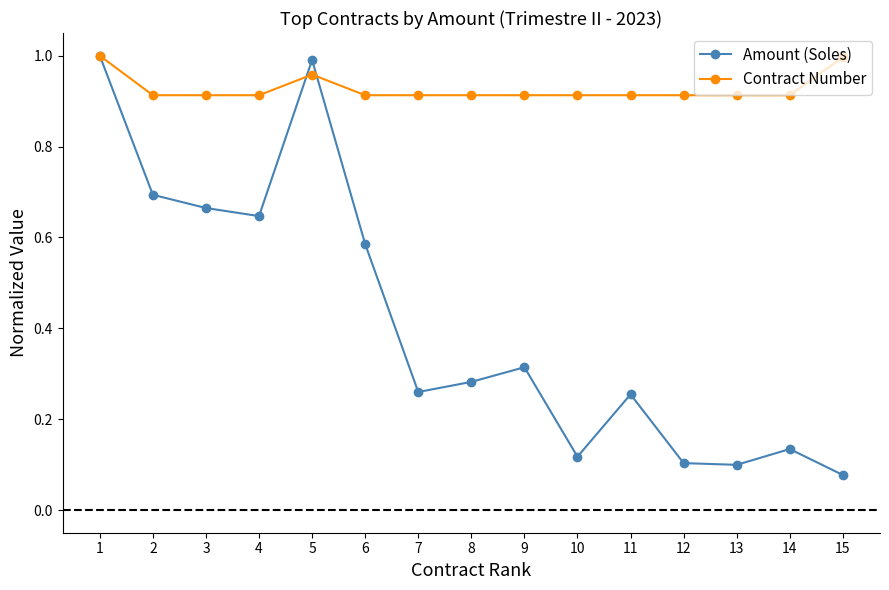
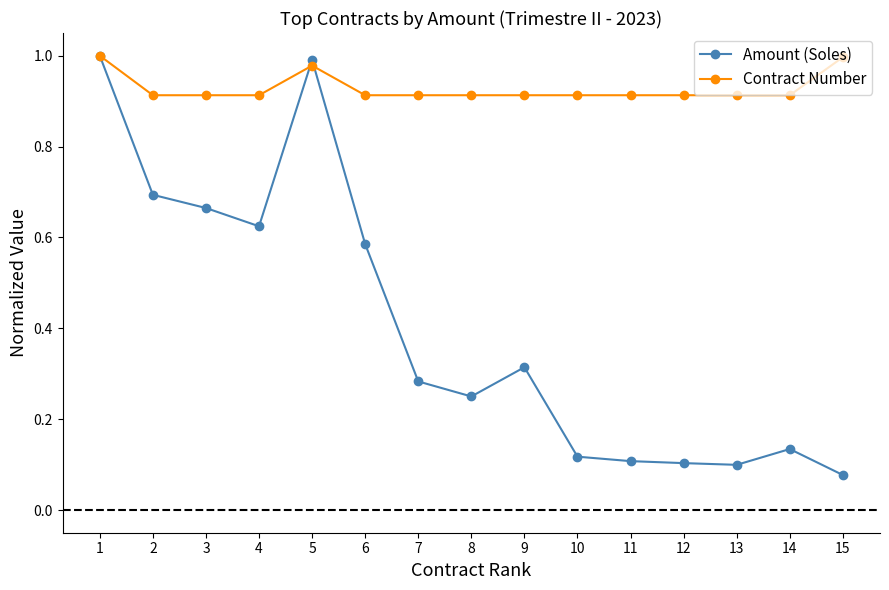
  {
    "Amount (Soles)": {
      "2": 0.69,
      "3": 0.66,
-     "4": 0.65,
+     "4": 0.62,
      "5": 0.99,
      "6": 0.59,
-     "7": 0.26,
-     "8": 0.28,
+     "7": 0.28,
+     "8": 0.25,
      "9": 0.31,
      "10": 0.12,
-     "11": 0.25,
+     "11": 0.11,
      "12": 0.10,
      "13": 0.10,
      "14": 0.13,
      "15": 0.08
    },
    "Contract Number": {
      "2": 0.91,
      "3": 0.91,
      "4": 0.91,
-     "5": 0.96,
+     "5": 0.98,
      "6": 0.91,
      "7": 0.91,
      "8": 0.91,
      "9": 0.91,
      "10": 0.91,
      "11": 0.91,
      "12": 0.91,
      "13": 0.91,
      "14": 0.91
    }
  }
